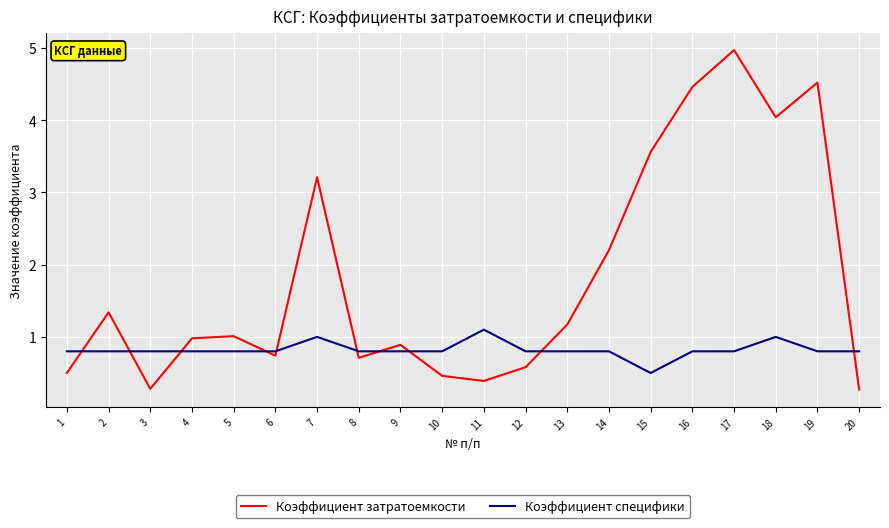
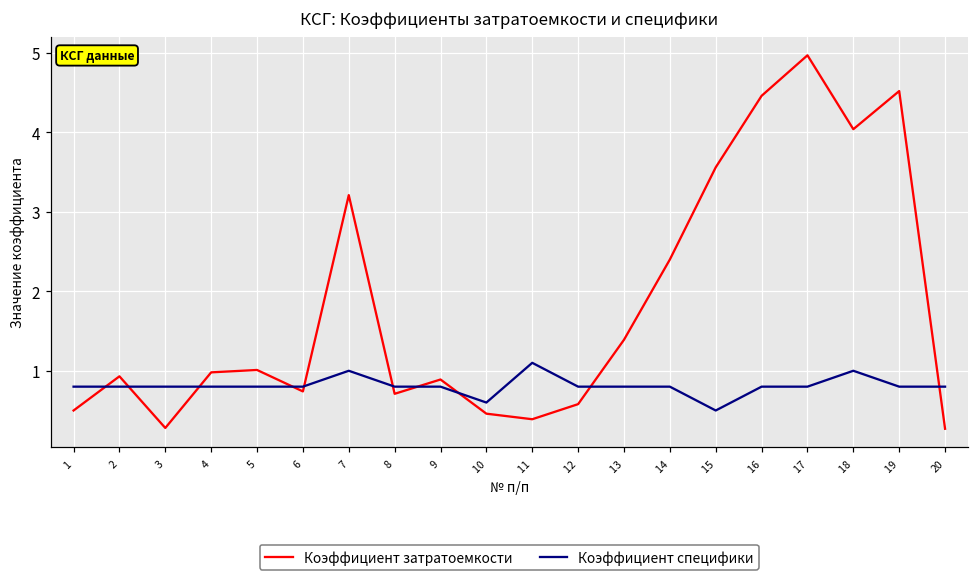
  {
    "Коэффициент затратоемкости": {
      "1": 0.5,
-     "2": 1.3,
+     "2": 0.9,
      "3": 0.3,
      "4": 1.0,
      "5": 1.0,
      "6": 0.7,
      "7": 3.2,
      "8": 0.7,
      "9": 0.9,
      "10": 0.5,
      "11": 0.4,
      "12": 0.6,
-     "13": 1.2,
-     "14": 2.2,
+     "13": 1.4,
+     "14": 2.4,
      "15": 3.6,
      "16": 4.5,
      "17": 5.0,
      "18": 4.0,
      "19": 4.5,
      "20": 0.3
    },
    "Коэффициент специфики": {
      "1": 0.8,
      "2": 0.8,
      "3": 0.8,
      "4": 0.8,
      "5": 0.8,
      "6": 0.8,
      "7": 1.0,
      "8": 0.8,
      "9": 0.8,
-     "10": 0.8,
+     "10": 0.6,
      "11": 1.1,
      "12": 0.8,
      "13": 0.8,
      "14": 0.8,
      "15": 0.5,
      "16": 0.8,
      "17": 0.8,
      "18": 1.0,
      "19": 0.8,
      "20": 0.8
    }
  }
